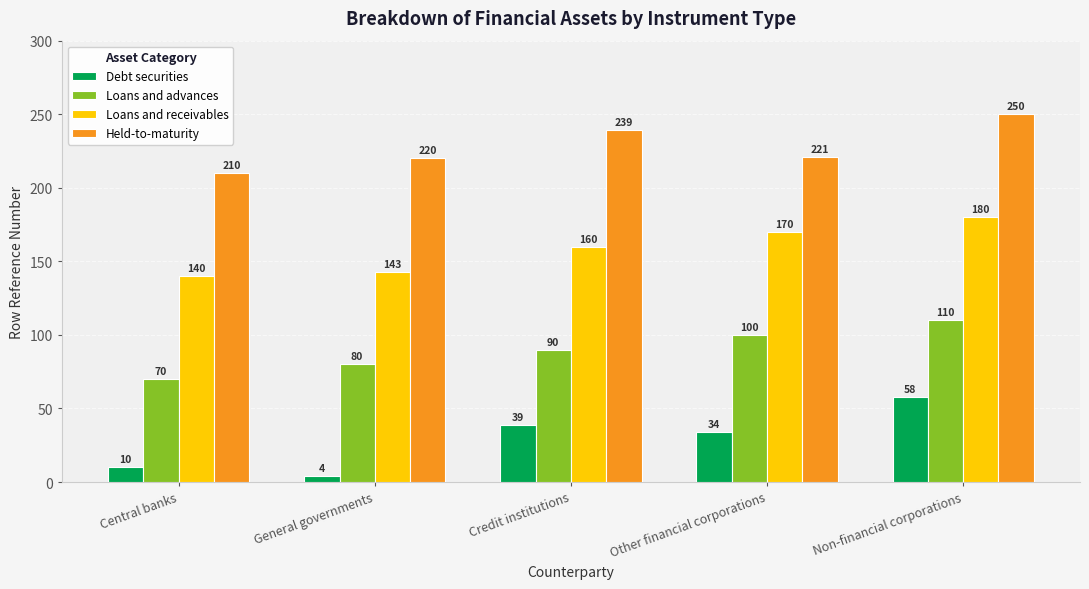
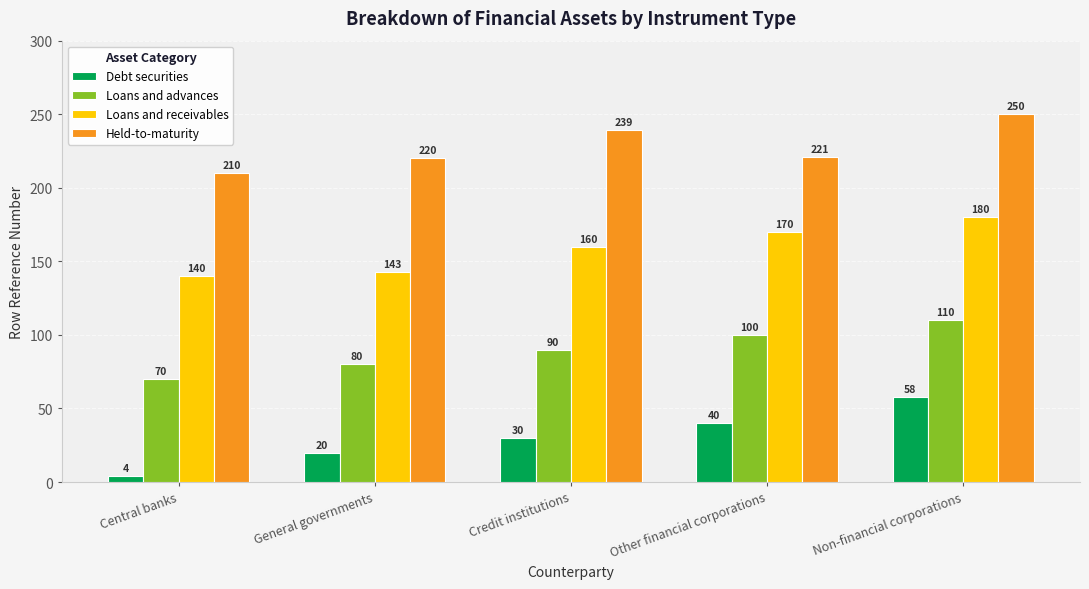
  {
    "Debt securities": {
-     "Central banks": 10,
-     "General governments": 4,
-     "Credit institutions": 39,
-     "Other financial corporations": 34,
+     "Central banks": 4,
+     "General governments": 20,
+     "Credit institutions": 30,
+     "Other financial corporations": 40,
      "Non-financial corporations": 58
    },
    "Loans and advances": {
      "Central banks": 70,
      "General governments": 80,
      "Credit institutions": 90,
      "Other financial corporations": 100,
      "Non-financial corporations": 110
    },
    "Loans and receivables": {
      "Central banks": 140,
      "General governments": 143,
      "Credit institutions": 160,
      "Other financial corporations": 170,
      "Non-financial corporations": 180
    },
    "Held-to-maturity": {
      "Central banks": 210,
      "General governments": 220,
      "Credit institutions": 239,
      "Other financial corporations": 221,
      "Non-financial corporations": 250
    }
  }
